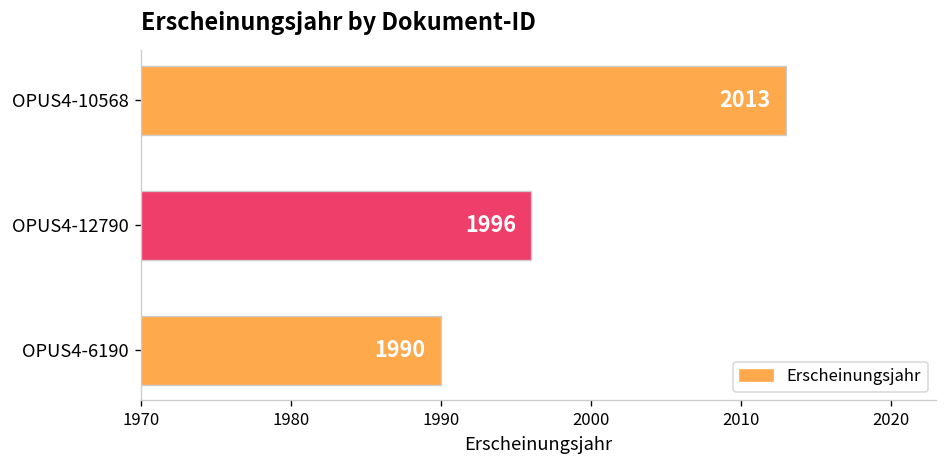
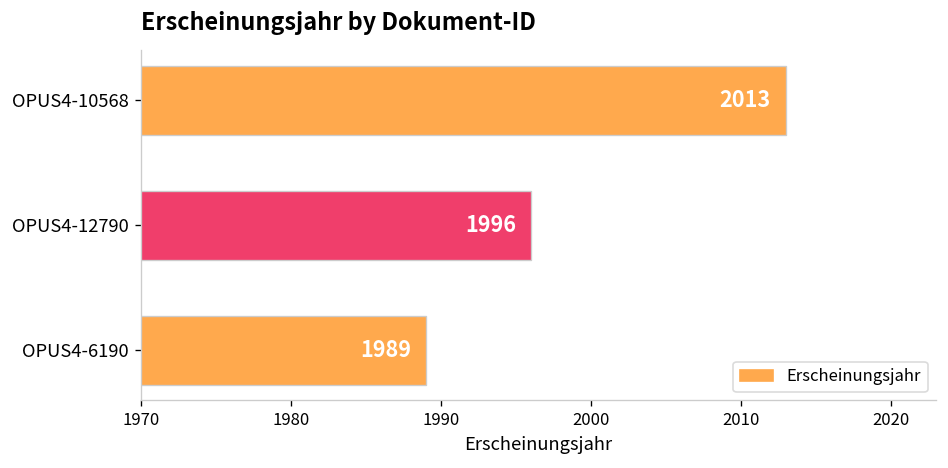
  {
    "OPUS4-10568": 2013,
    "OPUS4-12790": 1996,
-   "OPUS4-6190": 1990
+   "OPUS4-6190": 1989
  }
